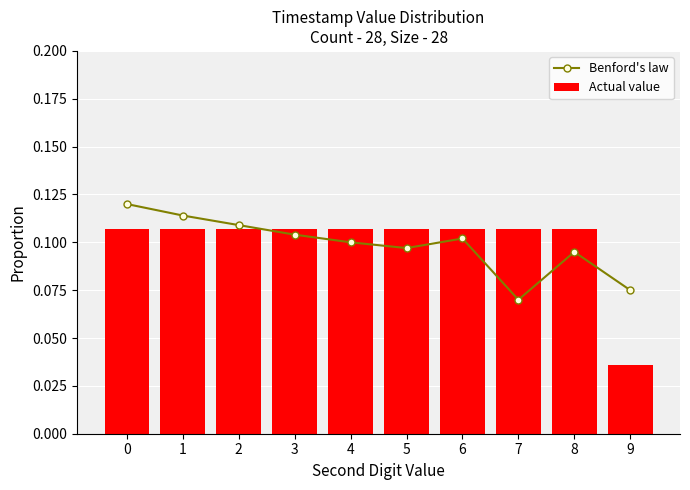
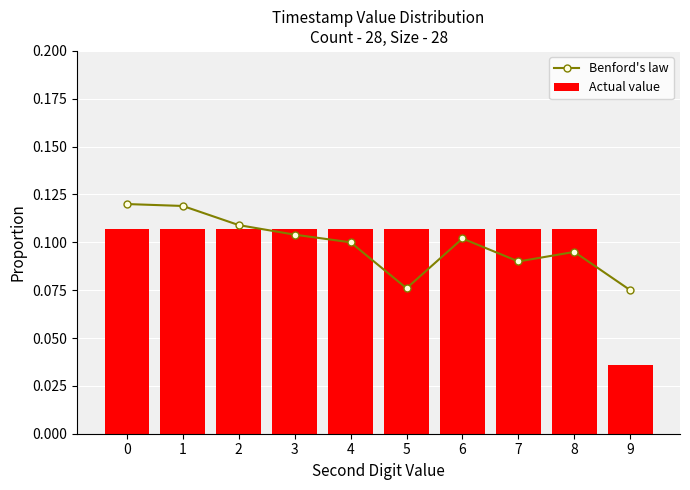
  {
    "Benford's law": {
      "0": 0.120,
-     "1": 0.114,
+     "1": 0.119,
      "2": 0.109,
      "3": 0.104,
      "4": 0.100,
-     "5": 0.097,
+     "5": 0.076,
      "6": 0.102,
-     "7": 0.07,
+     "7": 0.09,
      "8": 0.095,
      "9": 0.075
    },
    "Actual value": {
      "0": 0.107,
      "1": 0.107,
      "2": 0.107,
      "3": 0.107,
      "4": 0.107,
      "5": 0.107,
      "6": 0.107,
      "7": 0.107,
      "8": 0.107,
      "9": 0.036
    }
  }
